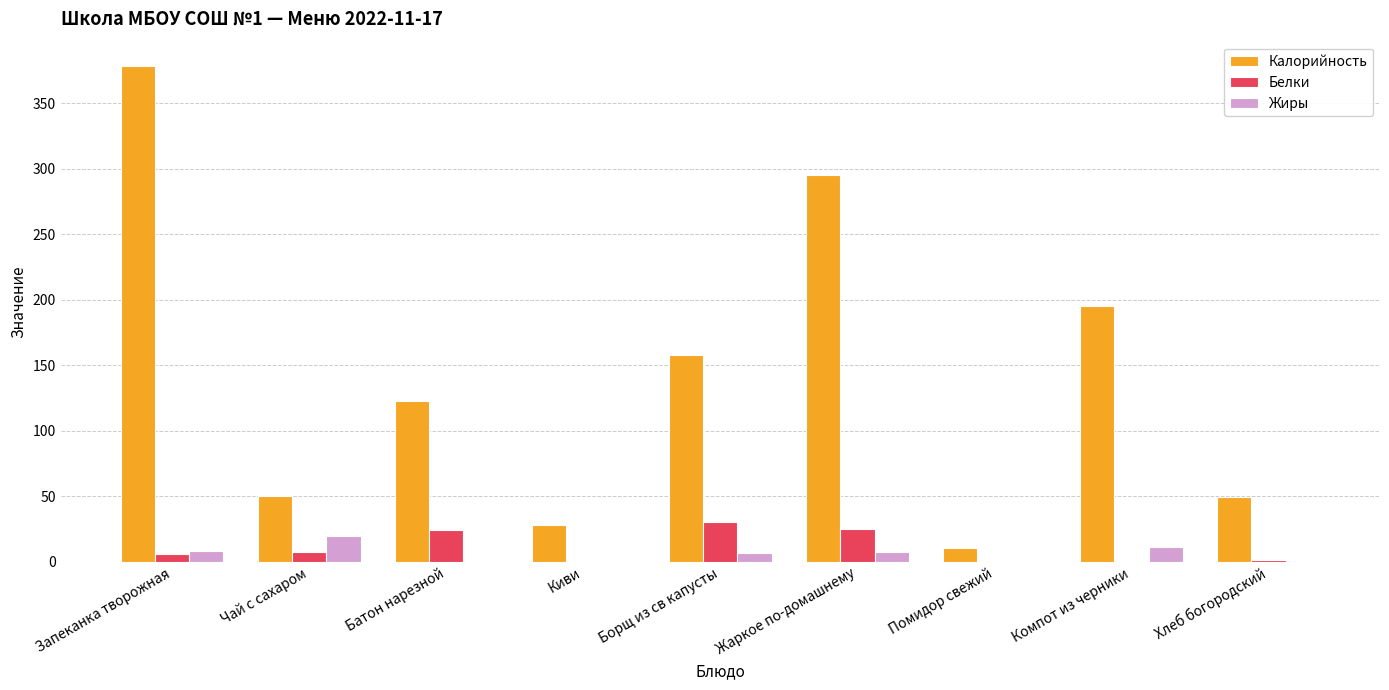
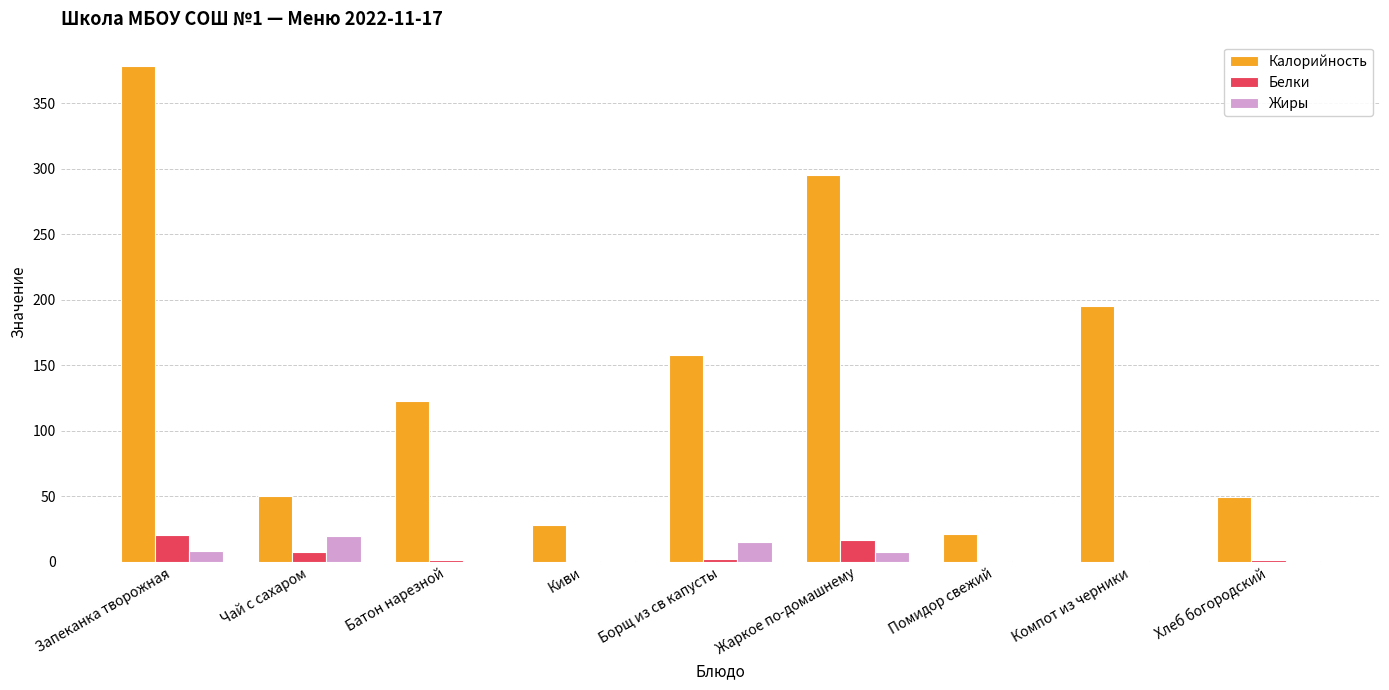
  {
    "Калорийность": {
      "Запеканка творожная": 378,
      "Чай с сахаром": 50,
      "Батон нарезной": 123,
      "Киви": 28,
      "Борщ из св капусты": 158,
      "Жаркое по-домашнему": 295,
-     "Помидор свежий": 11,
+     "Помидор свежий": 22,
      "Компот из черники": 195,
      "Хлеб богородский": 49
    },
    "Белки": {
-     "Запеканка творожная": 6,
+     "Запеканка творожная": 20,
      "Чай с сахаром": 8,
-     "Батон нарезной": 24,
-     "Борщ из св капусты": 30,
-     "Жаркое по-домашнему": 25
+     "Батон нарезной": 2,
+     "Борщ из св капусты": 2,
+     "Жаркое по-домашнему": 16
    },
    "Жиры": {
      "Запеканка творожная": 8,
      "Чай с сахаром": 20,
-     "Борщ из св капусты": 7,
+     "Борщ из св капусты": 15,
      "Жаркое по-домашнему": 7,
-     "Компот из черники": 11
+     "Компот из черники": 0
    }
  }
